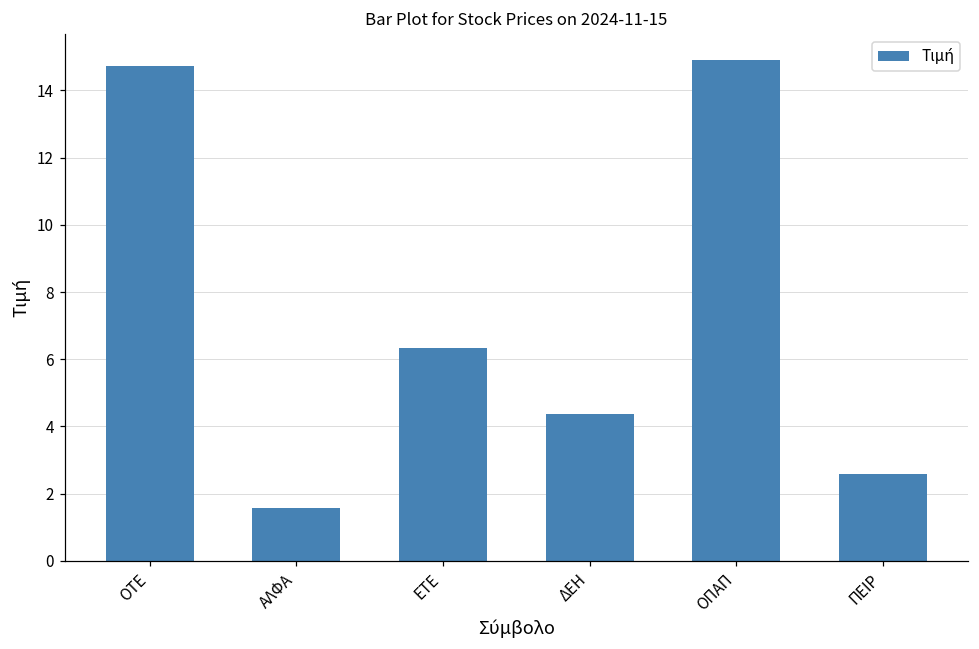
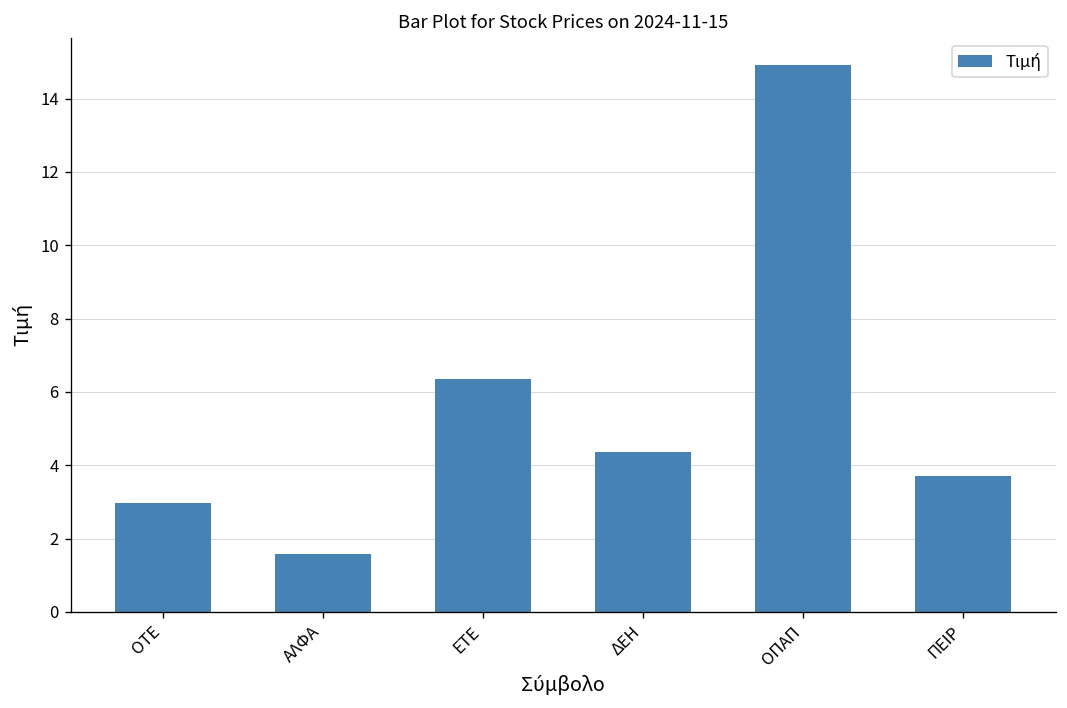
  {
-   "ΟΤΕ": 14.7,
+   "ΟΤΕ": 3.0,
    "ΑΛΦΑ": 1.6,
    "ΕΤΕ": 6.3,
    "ΔΕΗ": 4.4,
    "ΟΠΑΠ": 14.9,
-   "ΠΕΙΡ": 2.6
+   "ΠΕΙΡ": 3.7
  }
